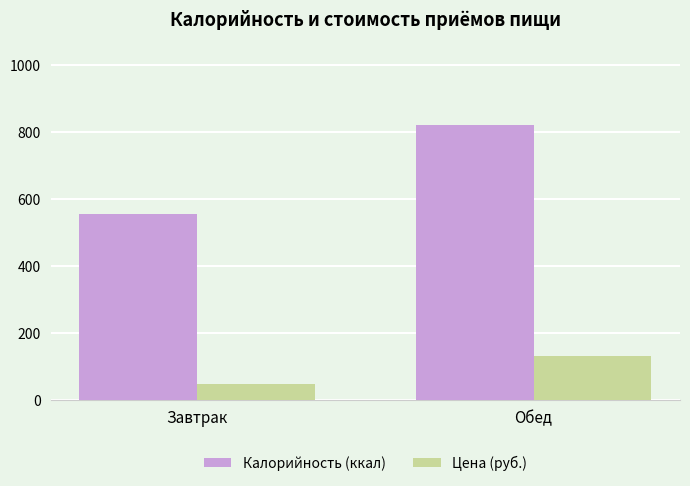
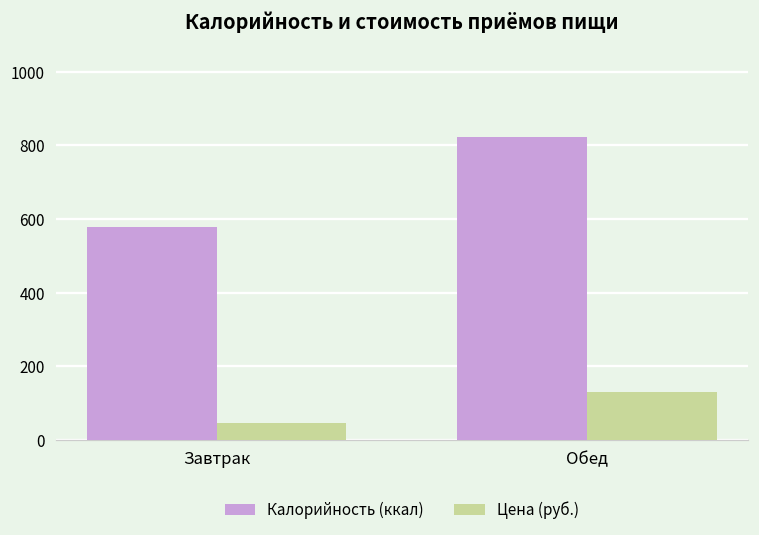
  {
    "Калорийность (ккал)": {
-     "Завтрак": 560,
+     "Завтрак": 580,
      "Обед": 820
    },
    "Цена (руб.)": {
      "Завтрак": 50,
      "Обед": 130
    }
  }
